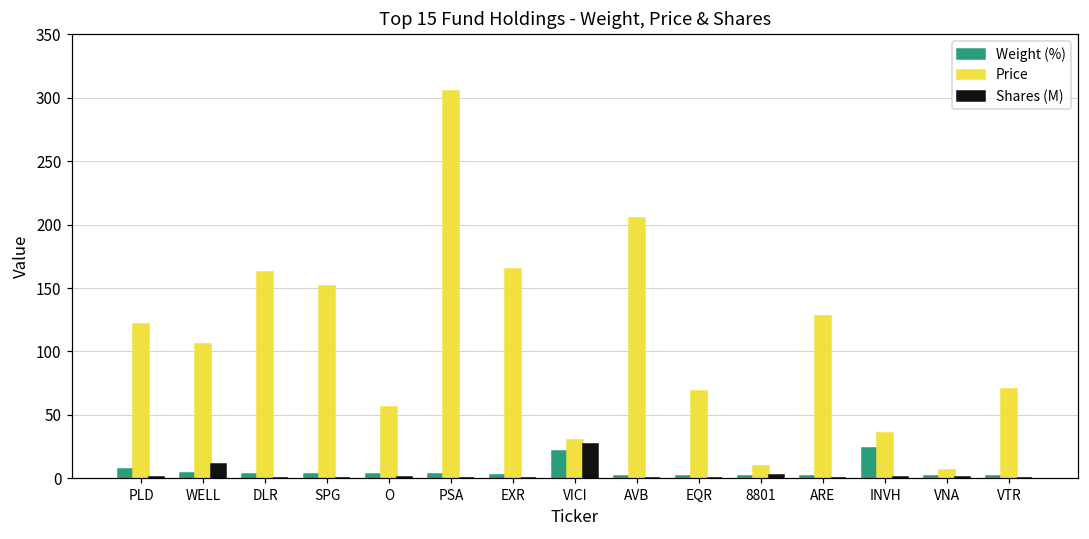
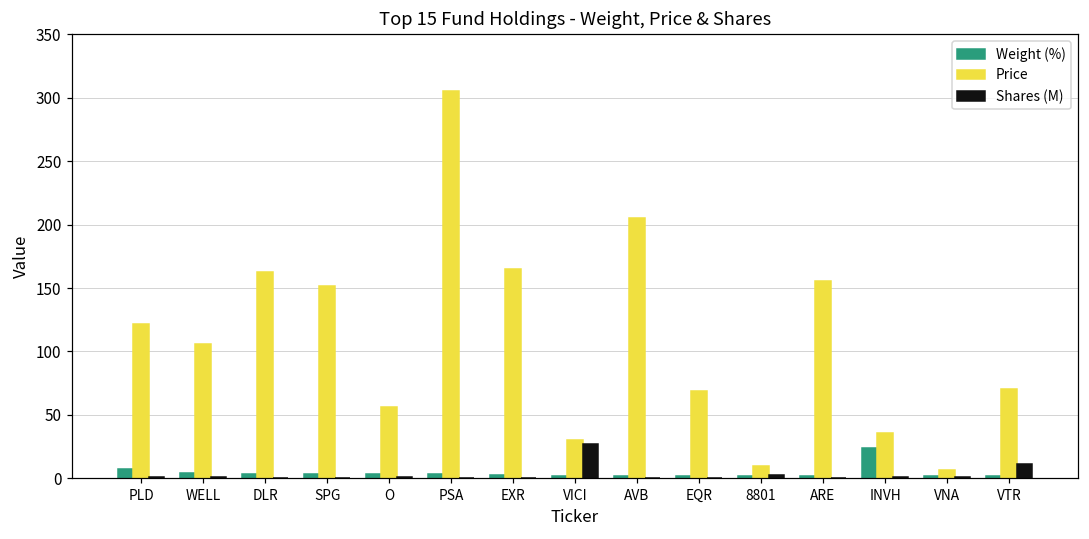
  {
    "Weight (%)": {
      "PLD": 7,
      "WELL": 4,
      "DLR": 3,
      "SPG": 3,
      "O": 3,
      "PSA": 3,
      "EXR": 2,
-     "VICI": 22,
+     "VICI": 2,
      "INVH": 24
    },
    "Price": {
      "PLD": 121,
      "WELL": 106,
      "DLR": 162,
      "SPG": 152,
      "O": 56,
      "PSA": 306,
      "EXR": 165,
      "VICI": 30,
      "AVB": 206,
      "EQR": 69,
      "8801": 10,
-     "ARE": 128,
+     "ARE": 156,
      "INVH": 36,
      "VNA": 6,
      "VTR": 71
    },
    "Shares (M)": {
-     "WELL": 11,
+     "WELL": 1,
      "VICI": 27,
      "8801": 3,
-     "VTR": 0
+     "VTR": 11
    }
  }
